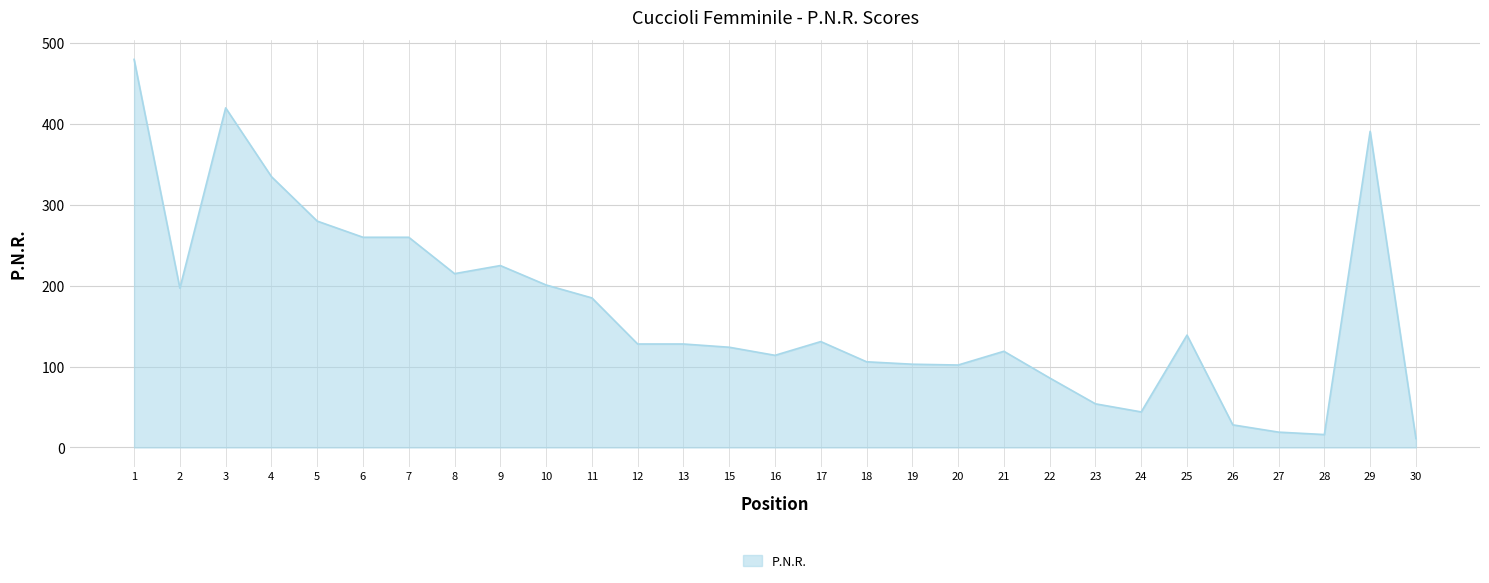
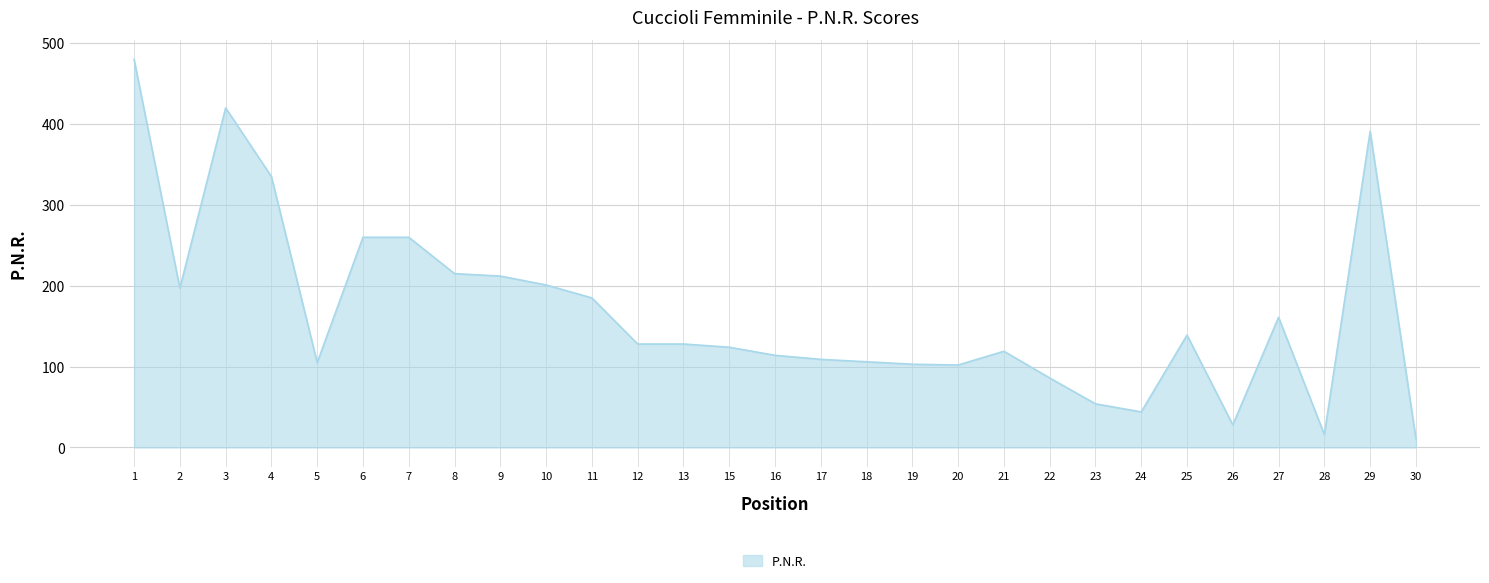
  {
    "1": 480,
    "2": 200,
    "3": 420,
    "4": 340,
-   "5": 280,
+   "5": 110,
    "6": 260,
    "7": 260,
    "8": 220,
-   "9": 230,
+   "9": 210,
    "10": 200,
    "11": 190,
    "12": 130,
    "13": 130,
    "15": 120,
    "16": 110,
-   "17": 130,
+   "17": 110,
    "18": 110,
    "19": 100,
    "20": 100,
    "21": 120,
    "22": 90,
    "23": 50,
    "24": 40,
    "25": 140,
    "26": 30,
-   "27": 20,
+   "27": 160,
    "28": 20,
    "29": 390,
    "30": 10
  }
